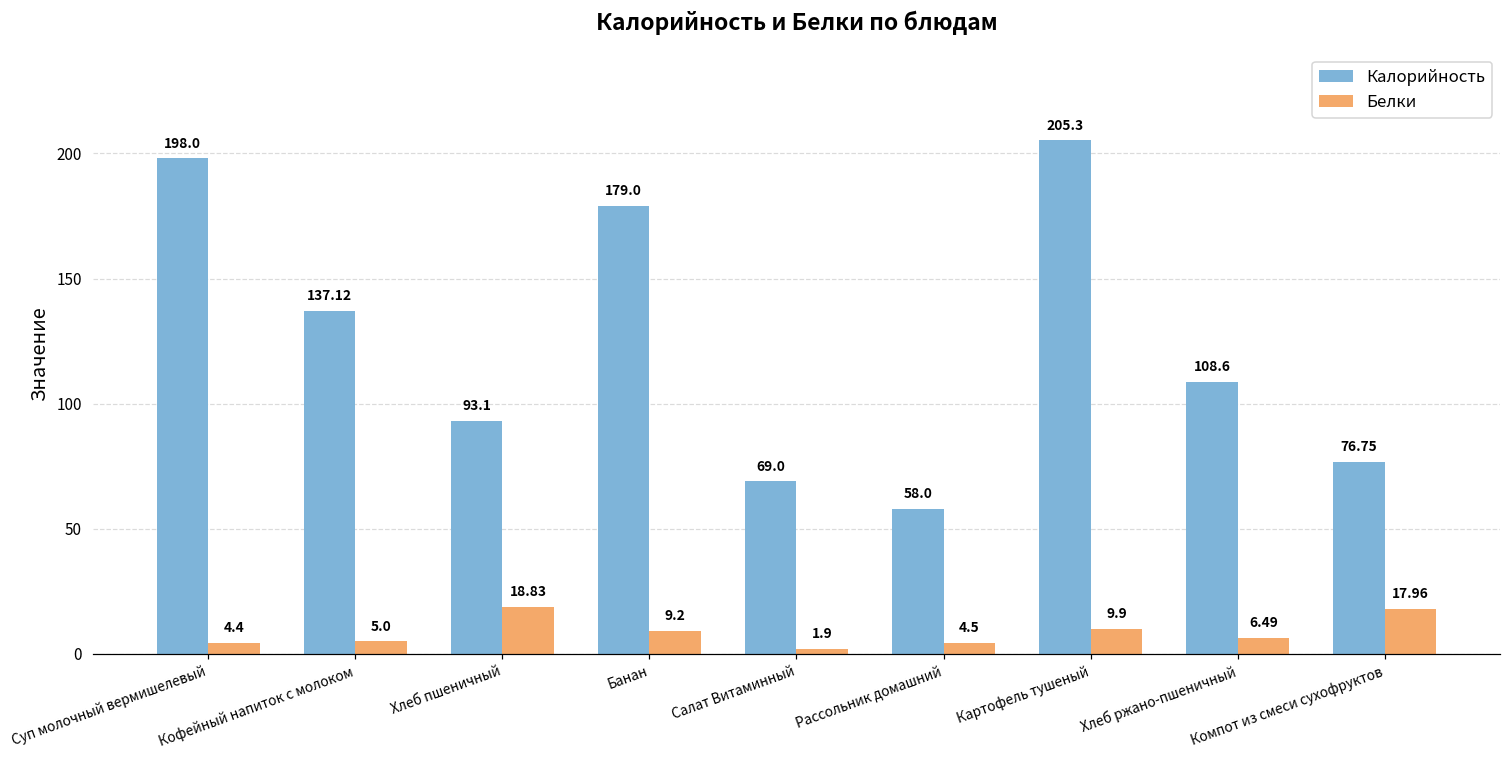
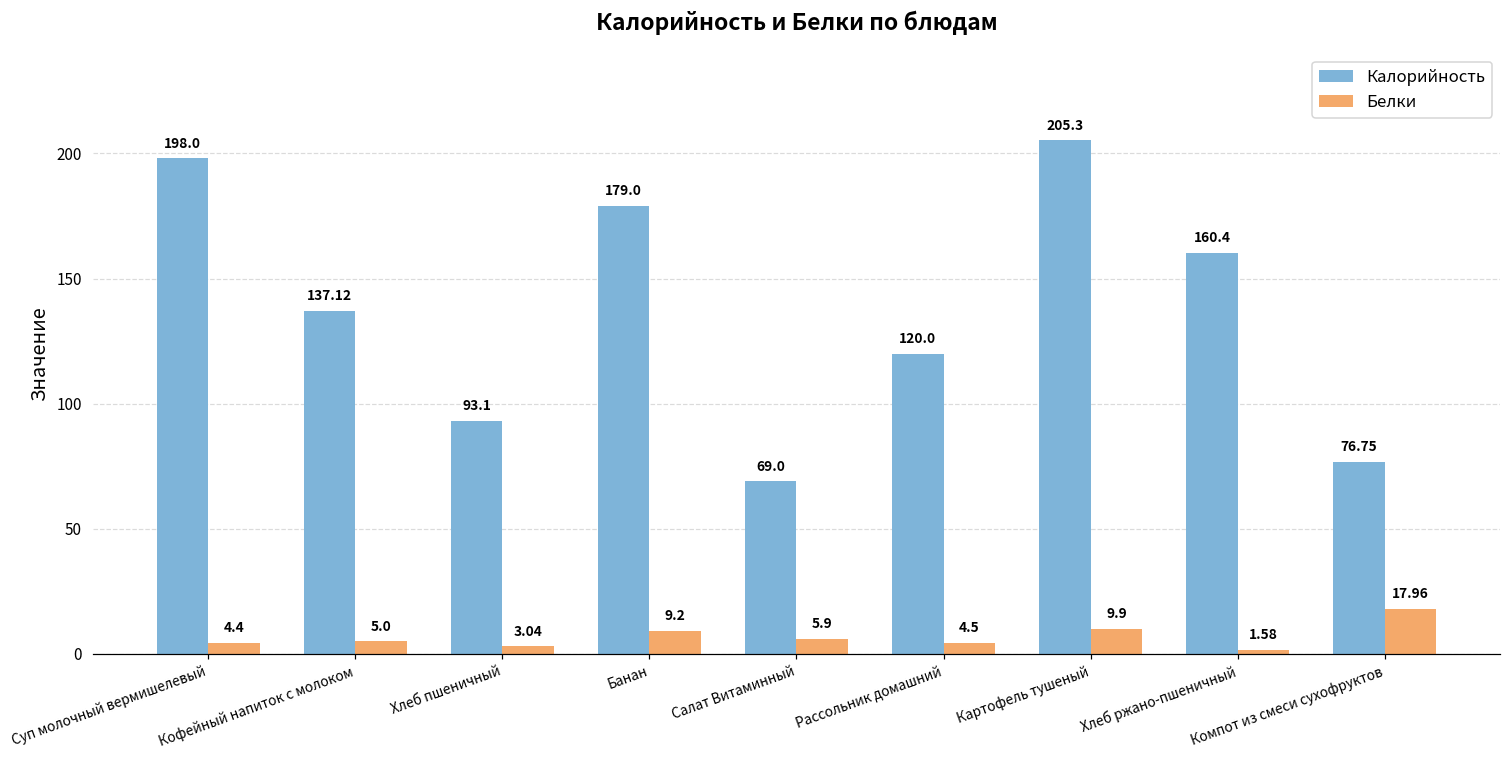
  {
    "Калорийность": {
      "Суп молочный вермишелевый": 198.0,
      "Кофейный напиток с молоком": 137.12,
      "Хлеб пшеничный": 93.1,
      "Банан": 179.0,
      "Салат Витаминный": 69.0,
-     "Рассольник домашний": 58.0,
+     "Рассольник домашний": 120.0,
      "Картофель тушеный": 205.3,
-     "Хлеб ржано-пшеничный": 108.6,
+     "Хлеб ржано-пшеничный": 160.4,
      "Компот из смеси сухофруктов": 76.75
    },
    "Белки": {
      "Суп молочный вермишелевый": 4.4,
      "Кофейный напиток с молоком": 5.0,
-     "Хлеб пшеничный": 18.83,
+     "Хлеб пшеничный": 3.04,
      "Банан": 9.2,
-     "Салат Витаминный": 1.9,
+     "Салат Витаминный": 5.9,
      "Рассольник домашний": 4.5,
      "Картофель тушеный": 9.9,
-     "Хлеб ржано-пшеничный": 6.49,
+     "Хлеб ржано-пшеничный": 1.58,
      "Компот из смеси сухофруктов": 17.96
    }
  }
